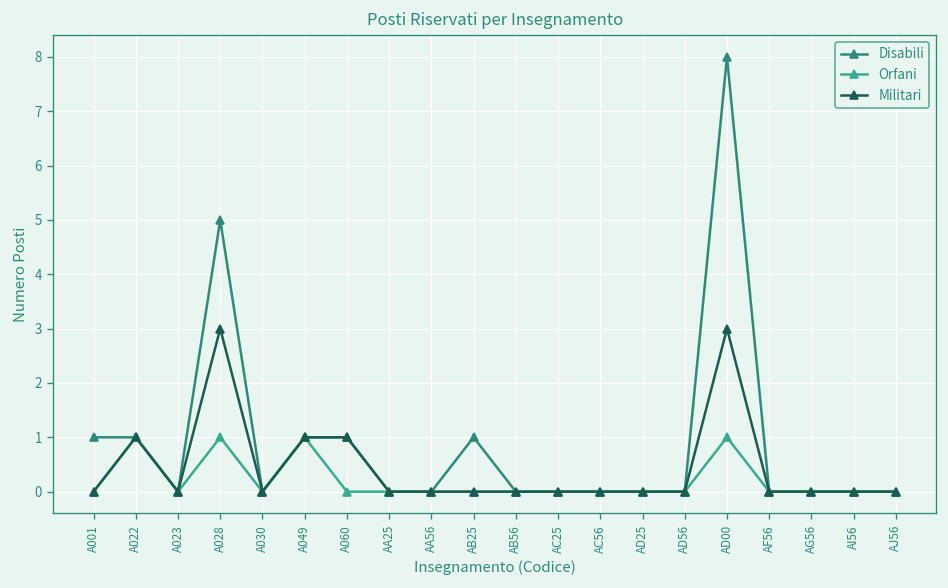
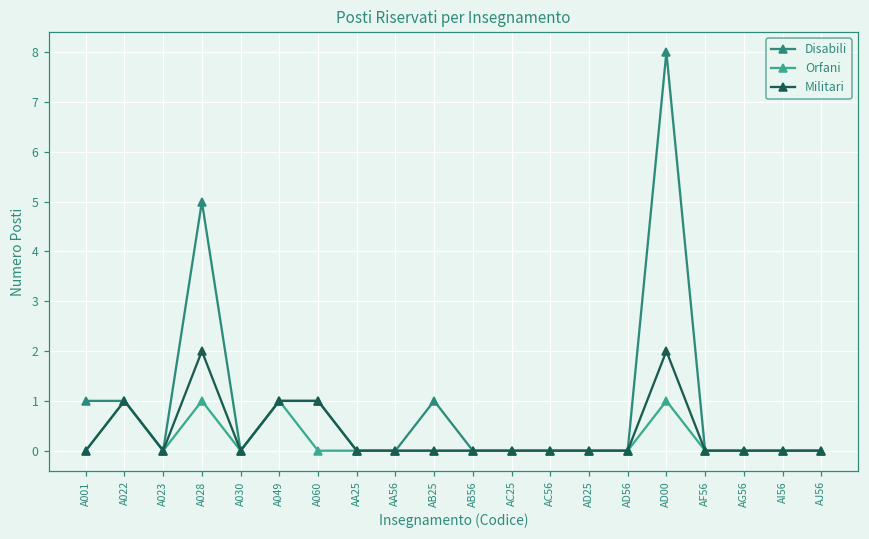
  {
    "Militari": {
-     "A028": 3,
-     "AD00": 3
+     "A028": 2,
+     "AD00": 2
    }
  }
